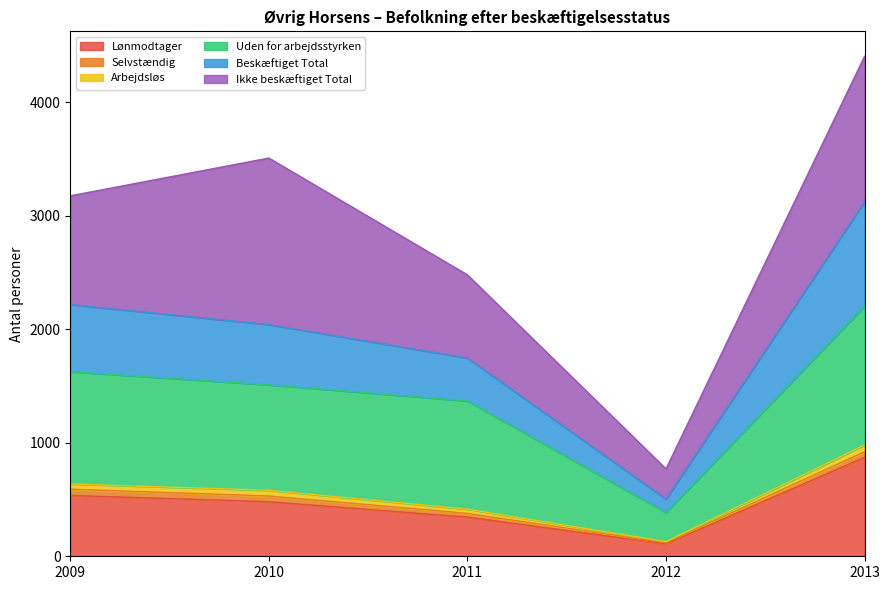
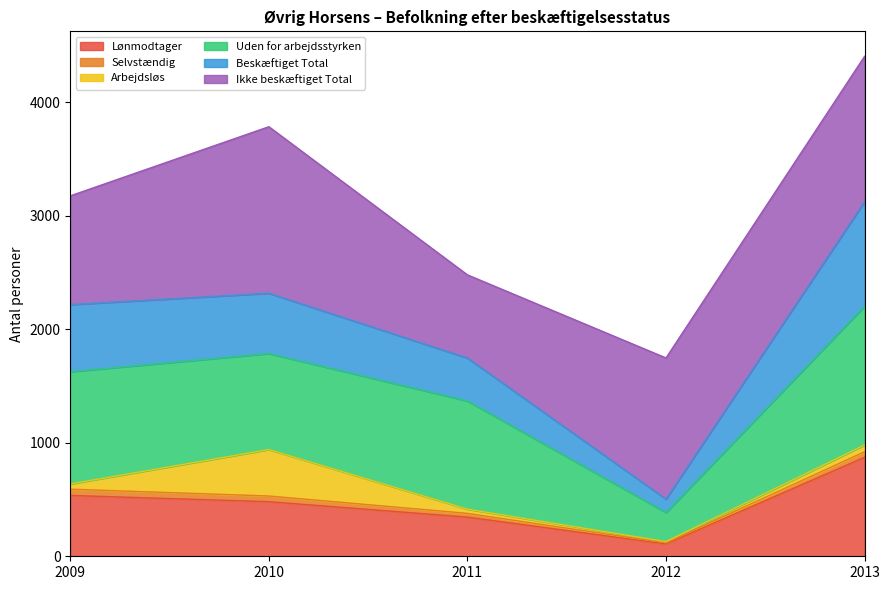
  {
    "Arbejdsløs": {
      "2009": 50,
-     "2010": 50,
+     "2010": 410,
      "2011": 40,
      "2013": 60
    },
    "Uden for arbejdsstyrken": {
      "2009": 990,
-     "2010": 930,
+     "2010": 850,
      "2011": 950,
      "2012": 260,
      "2013": 1220
    },
    "Beskæftiget Total": {
      "2009": 590,
      "2010": 530,
      "2011": 380,
      "2012": 120,
      "2013": 920
    },
    "Ikke beskæftiget Total": {
      "2009": 960,
      "2010": 1470,
      "2011": 730,
-     "2012": 270,
+     "2012": 1240,
      "2013": 1280
    }
  }
